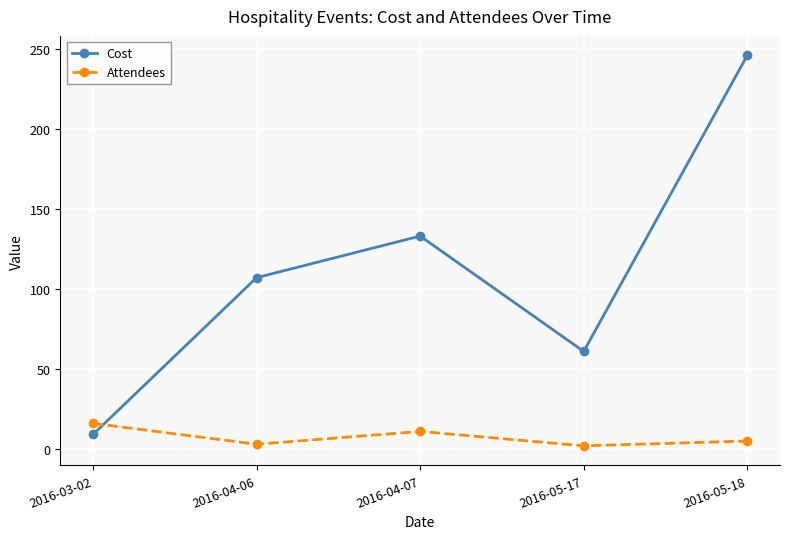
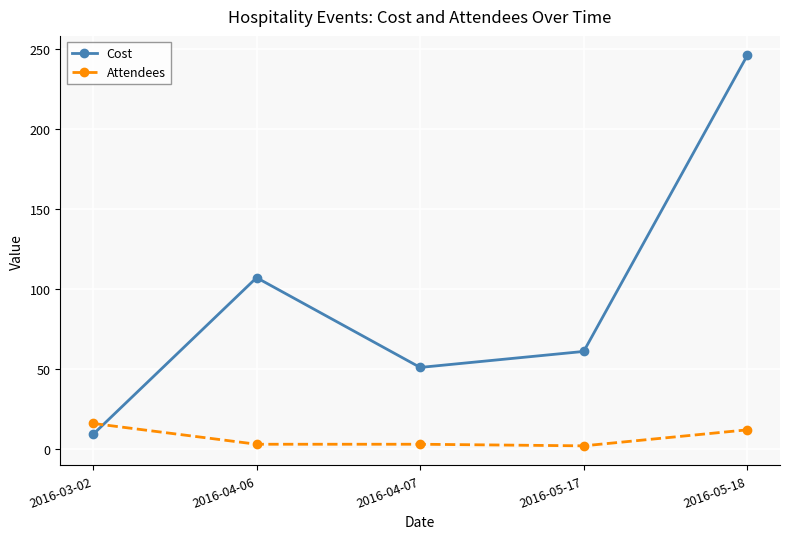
  {
    "Cost": {
      "2016-03-02": 9,
      "2016-04-06": 107,
-     "2016-04-07": 133,
+     "2016-04-07": 51,
      "2016-05-17": 61,
      "2016-05-18": 246
    },
    "Attendees": {
      "2016-03-02": 16,
      "2016-04-06": 3,
-     "2016-04-07": 11,
+     "2016-04-07": 3,
      "2016-05-17": 2,
-     "2016-05-18": 5
+     "2016-05-18": 12
    }
  }
